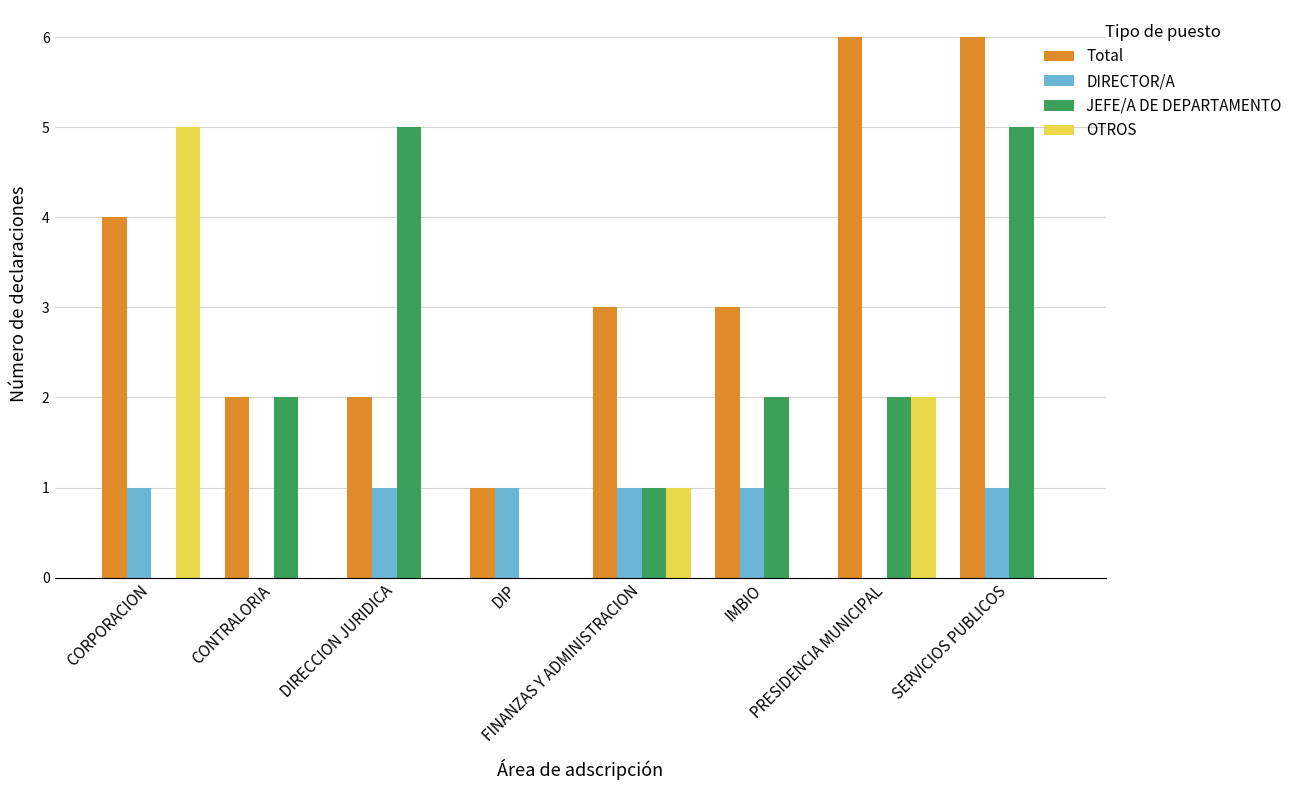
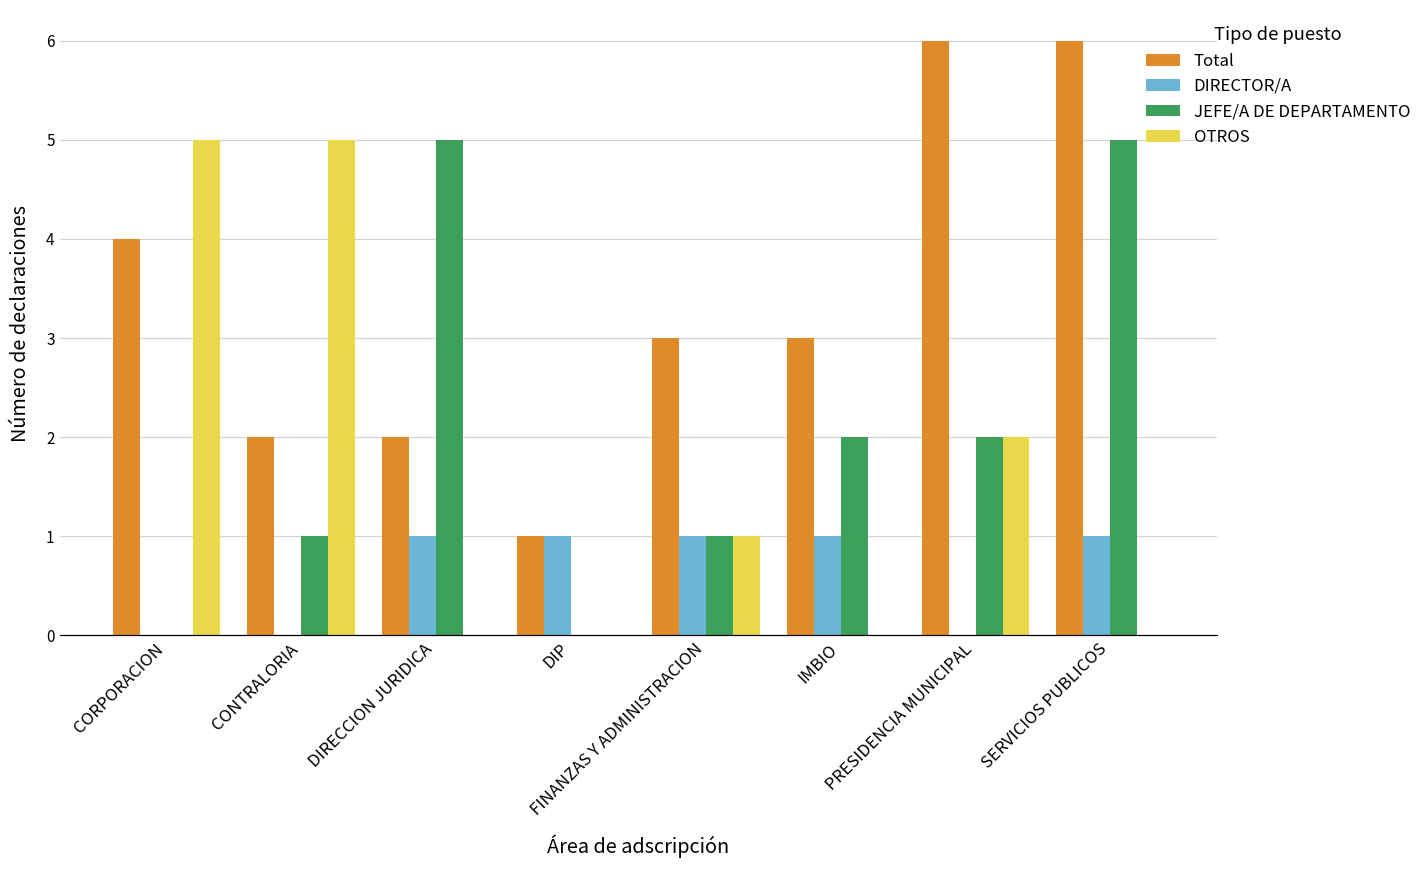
  {
    "Total": {
      "CORPORACION": 4,
      "CONTRALORIA": 2,
      "DIRECCION JURIDICA": 2,
      "DIP": 1,
      "FINANZAS Y ADMINISTRACION": 3,
      "IMBIO": 3,
      "PRESIDENCIA MUNICIPAL": 6,
      "SERVICIOS PUBLICOS": 6
    },
    "DIRECTOR/A": {
-     "CORPORACION": 1,
+     "CORPORACION": 0,
      "CONTRALORIA": 0,
      "DIRECCION JURIDICA": 1,
      "DIP": 1,
      "FINANZAS Y ADMINISTRACION": 1,
      "IMBIO": 1,
      "PRESIDENCIA MUNICIPAL": 0,
      "SERVICIOS PUBLICOS": 1
    },
    "JEFE/A DE DEPARTAMENTO": {
      "CORPORACION": 0,
-     "CONTRALORIA": 2,
+     "CONTRALORIA": 1,
      "DIRECCION JURIDICA": 5,
      "DIP": 0,
      "FINANZAS Y ADMINISTRACION": 1,
      "IMBIO": 2,
      "PRESIDENCIA MUNICIPAL": 2,
      "SERVICIOS PUBLICOS": 5
    },
    "OTROS": {
      "CORPORACION": 5,
-     "CONTRALORIA": 0,
+     "CONTRALORIA": 5,
      "DIRECCION JURIDICA": 0,
      "DIP": 0,
      "FINANZAS Y ADMINISTRACION": 1,
      "IMBIO": 0,
      "PRESIDENCIA MUNICIPAL": 2,
      "SERVICIOS PUBLICOS": 0
    }
  }
